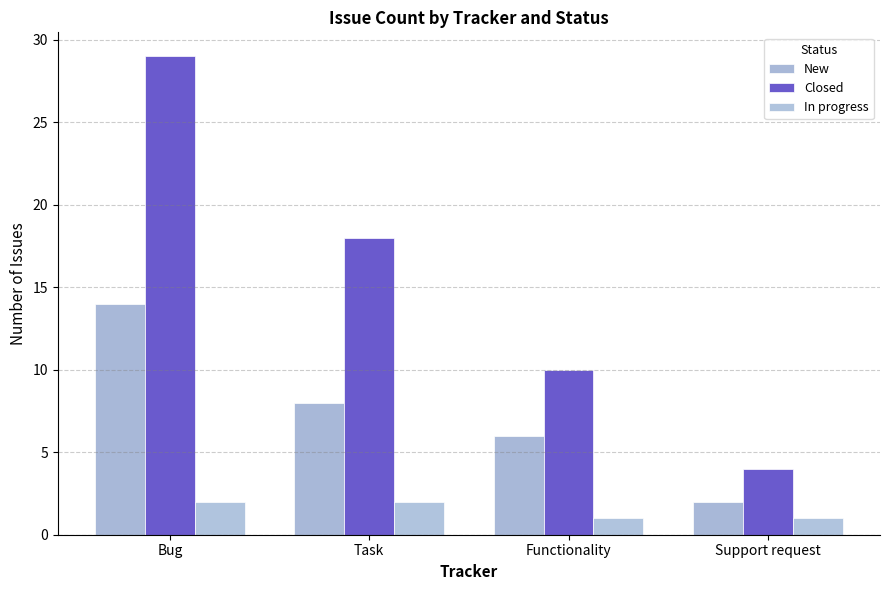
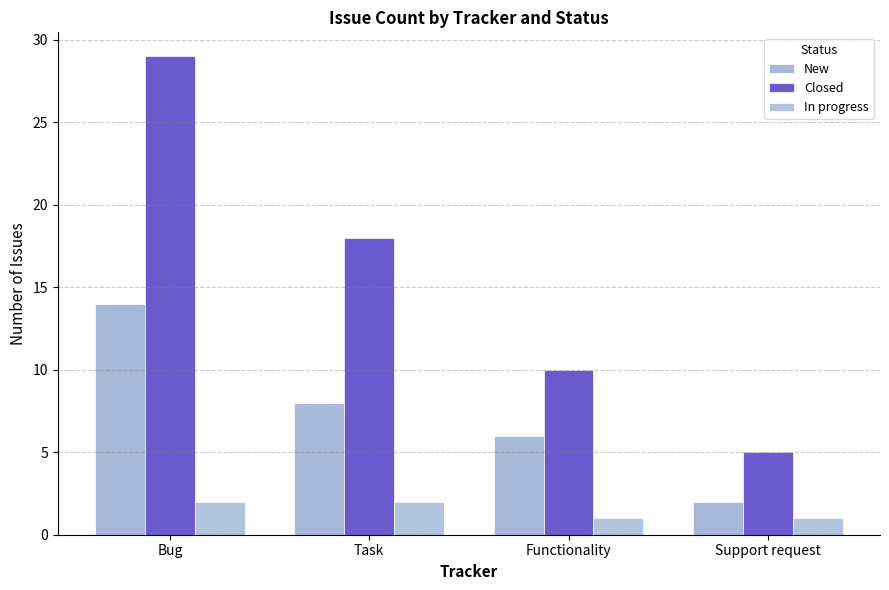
  {
    "Closed": {
      "Bug": 29,
      "Task": 18,
      "Functionality": 10,
-     "Support request": 4
+     "Support request": 5
    }
  }
